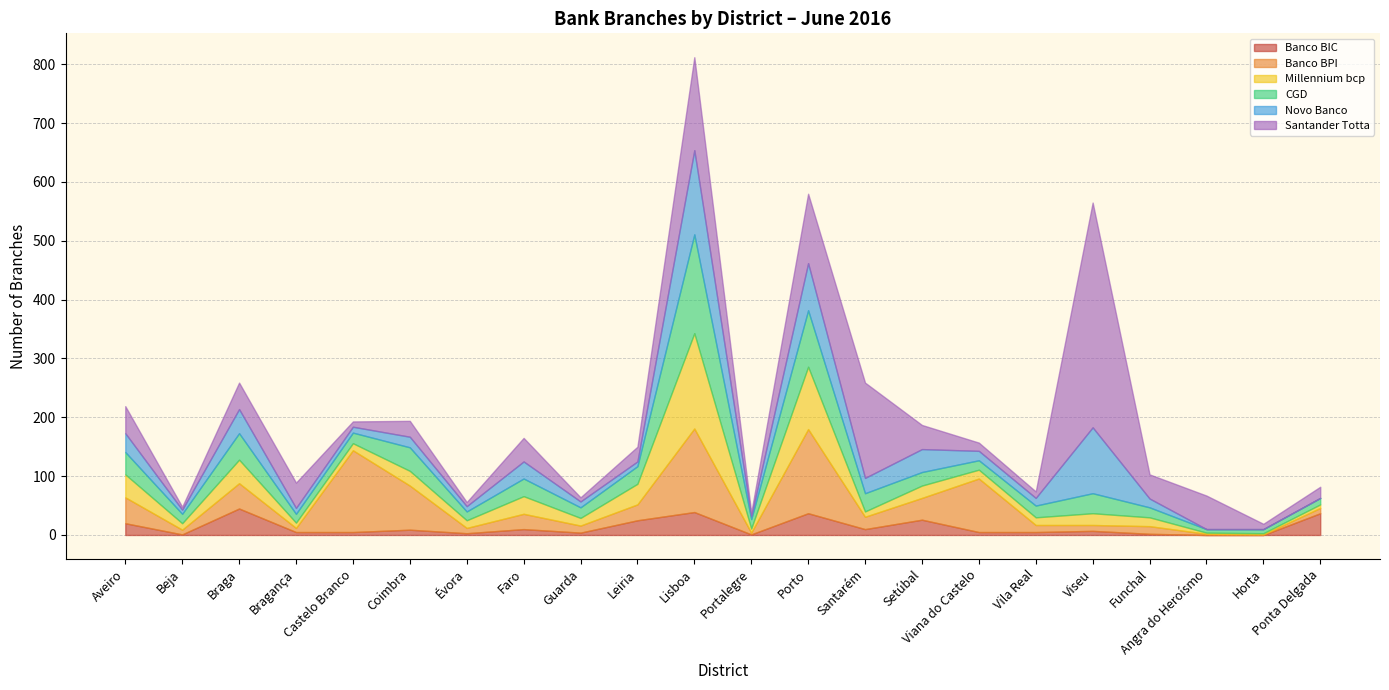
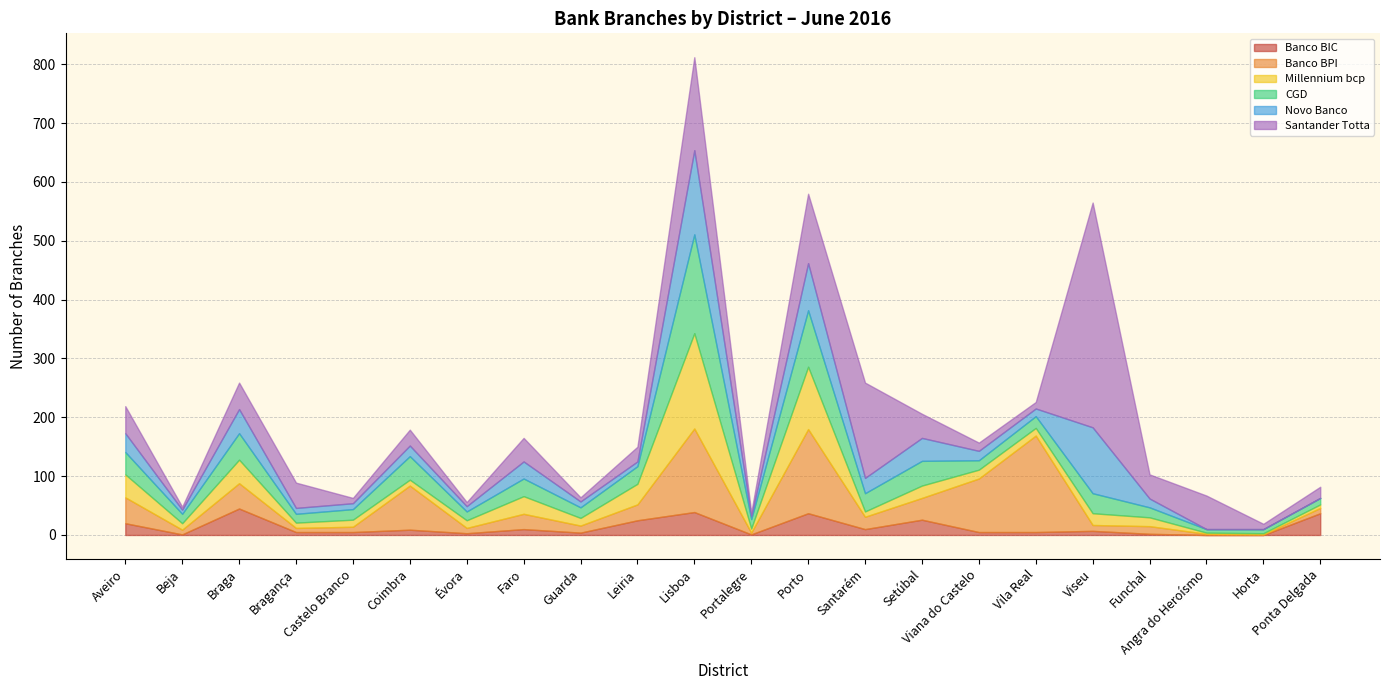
  {
    "Banco BIC": {
      "Aveiro": 20,
      "Braga": 50,
      "Bragança": 10,
      "Castelo Branco": 10,
      "Coimbra": 10,
      "Faro": 10,
      "Leiria": 30,
      "Lisboa": 40,
      "Porto": 40,
      "Santarém": 10,
      "Setúbal": 30,
      "Viana do Castelo": 10,
      "Vila Real": 10,
      "Viseu": 10,
      "Ponta Delgada": 40
    },
    "Banco BPI": {
      "Aveiro": 40,
      "Beja": 10,
      "Braga": 40,
      "Bragança": 10,
-     "Castelo Branco": 140,
+     "Castelo Branco": 10,
      "Coimbra": 80,
      "Évora": 10,
      "Faro": 30,
      "Guarda": 10,
      "Leiria": 30,
      "Lisboa": 140,
      "Porto": 140,
      "Santarém": 20,
      "Setúbal": 40,
      "Viana do Castelo": 90,
-     "Vila Real": 10,
+     "Vila Real": 160,
      "Viseu": 10,
      "Funchal": 10,
      "Ponta Delgada": 10
    },
    "Millennium bcp": {
      "Aveiro": 40,
      "Beja": 10,
      "Braga": 40,
      "Bragança": 10,
      "Castelo Branco": 10,
-     "Coimbra": 30,
+     "Coimbra": 10,
      "Évora": 10,
      "Faro": 30,
      "Guarda": 10,
      "Leiria": 40,
      "Lisboa": 160,
      "Portalegre": 10,
      "Porto": 110,
      "Santarém": 10,
      "Setúbal": 20,
      "Viana do Castelo": 20,
      "Vila Real": 10,
      "Viseu": 20,
      "Funchal": 20,
      "Ponta Delgada": 10
    },
    "CGD": {
      "Aveiro": 40,
      "Beja": 20,
      "Braga": 50,
      "Bragança": 20,
      "Castelo Branco": 20,
      "Coimbra": 40,
      "Évora": 20,
      "Faro": 30,
      "Guarda": 20,
      "Leiria": 30,
      "Lisboa": 170,
      "Portalegre": 20,
      "Porto": 100,
      "Santarém": 30,
-     "Setúbal": 20,
+     "Setúbal": 40,
      "Viana do Castelo": 20,
      "Vila Real": 20,
      "Viseu": 30,
      "Funchal": 20
    },
    "Novo Banco": {
      "Aveiro": 30,
      "Beja": 10,
      "Braga": 40,
      "Bragança": 10,
      "Castelo Branco": 10,
      "Coimbra": 20,
      "Évora": 10,
      "Faro": 30,
      "Guarda": 10,
      "Leiria": 10,
      "Lisboa": 140,
      "Portalegre": 10,
      "Porto": 80,
      "Santarém": 30,
      "Setúbal": 40,
      "Viana do Castelo": 20,
      "Vila Real": 10,
      "Viseu": 110,
      "Funchal": 20
    },
    "Santander Totta": {
      "Aveiro": 50,
      "Beja": 10,
      "Braga": 50,
      "Bragança": 40,
      "Castelo Branco": 10,
      "Coimbra": 30,
      "Évora": 10,
      "Faro": 40,
      "Guarda": 10,
      "Leiria": 30,
      "Lisboa": 160,
      "Portalegre": 10,
      "Porto": 120,
      "Santarém": 160,
      "Setúbal": 40,
      "Viana do Castelo": 10,
      "Vila Real": 10,
      "Viseu": 380,
      "Funchal": 40,
      "Angra do Heroísmo": 60,
      "Horta": 10,
      "Ponta Delgada": 20
    }
  }
